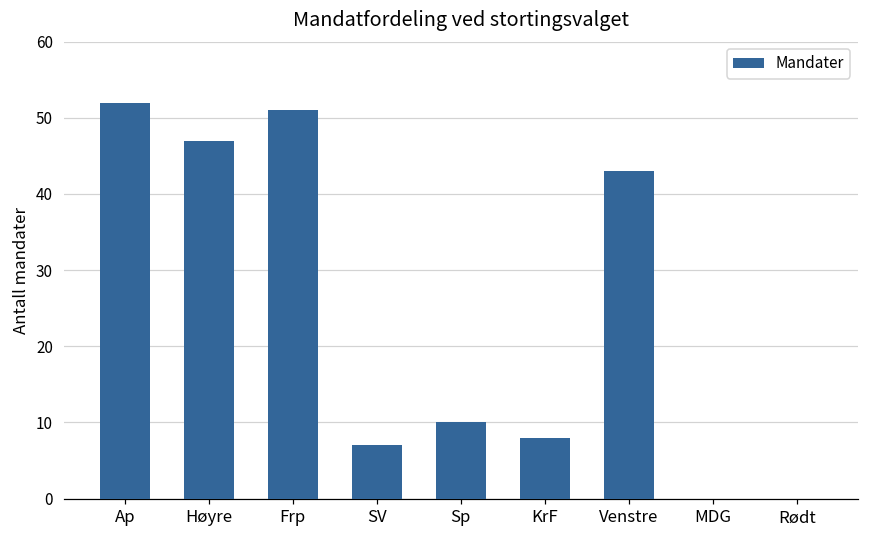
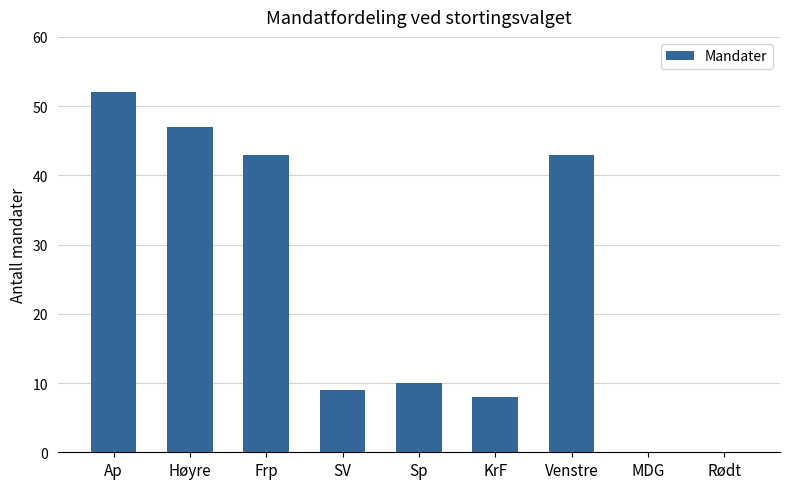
  {
    "Ap": 52,
    "Høyre": 47,
-   "Frp": 51,
-   "SV": 7,
+   "Frp": 43,
+   "SV": 9,
    "Sp": 10,
    "KrF": 8,
    "Venstre": 43,
    "MDG": 0,
    "Rødt": 0
  }
